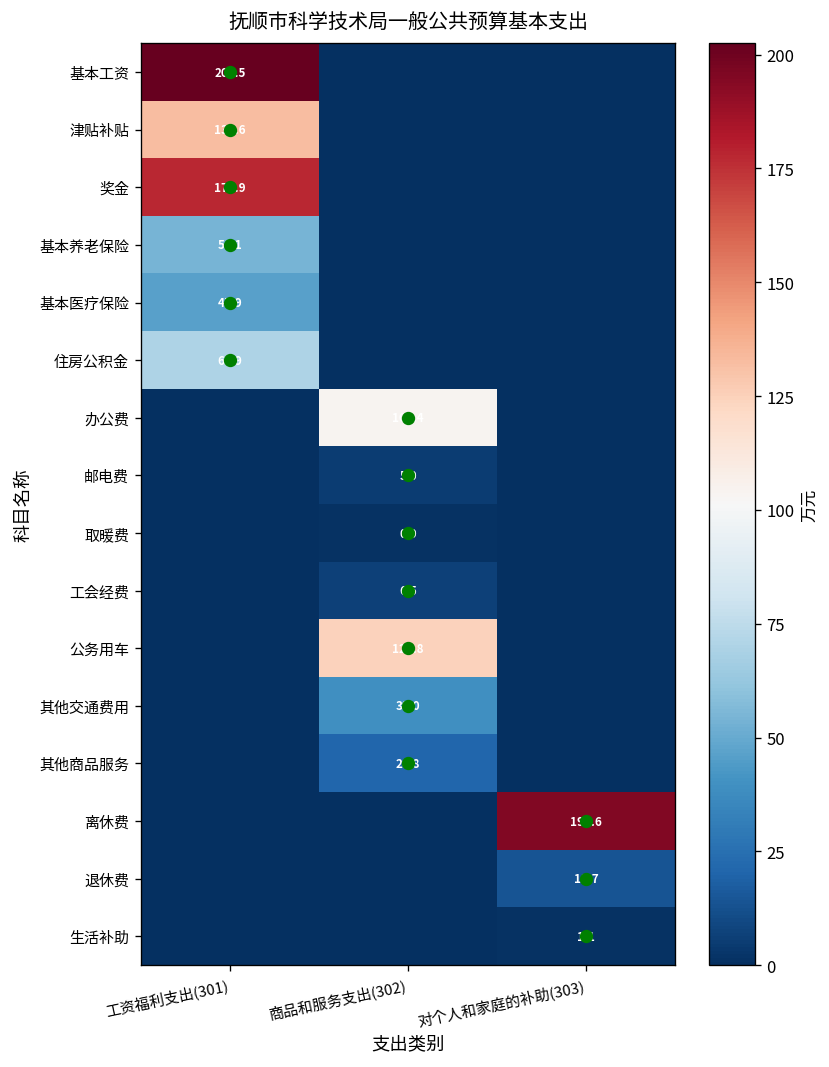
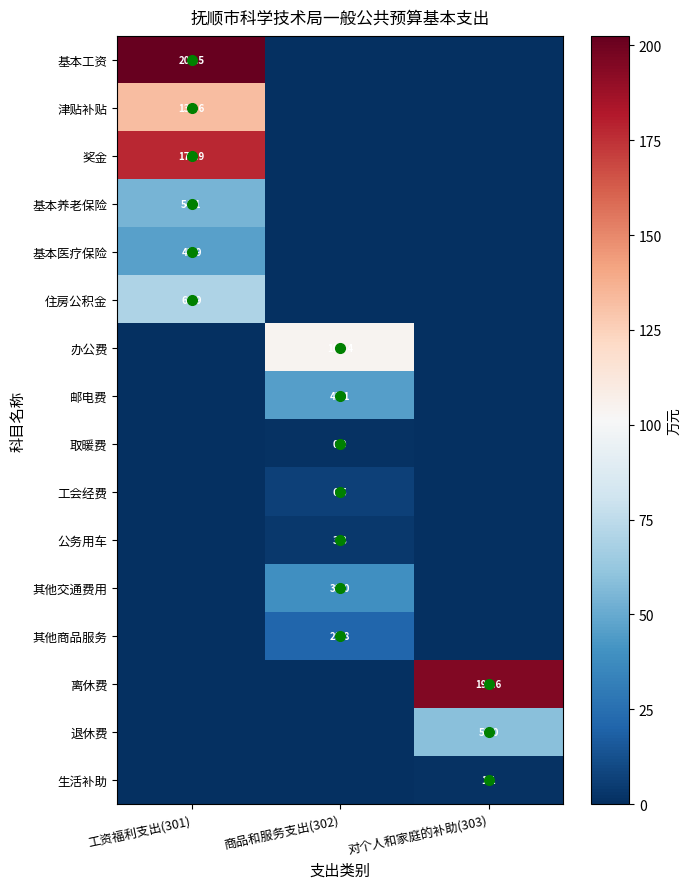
  {
    "邮电费": {
-     "商品和服务支出(302)": 5.0
+     "商品和服务支出(302)": 45.1
    },
    "公务用车": {
-     "商品和服务支出(302)": 124.8
+     "商品和服务支出(302)": 3.8
    },
    "退休费": {
-     "对个人和家庭的补助(303)": 13.7
+     "对个人和家庭的补助(303)": 59.0
    }
  }
